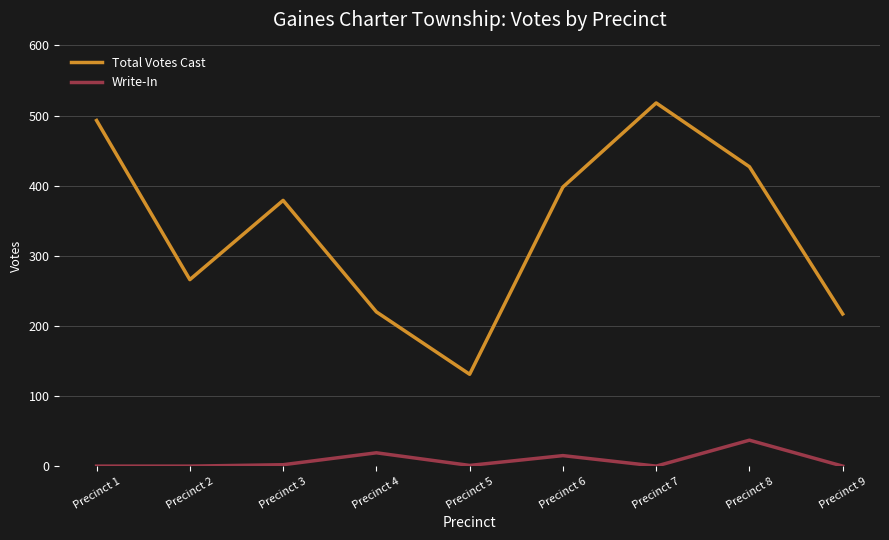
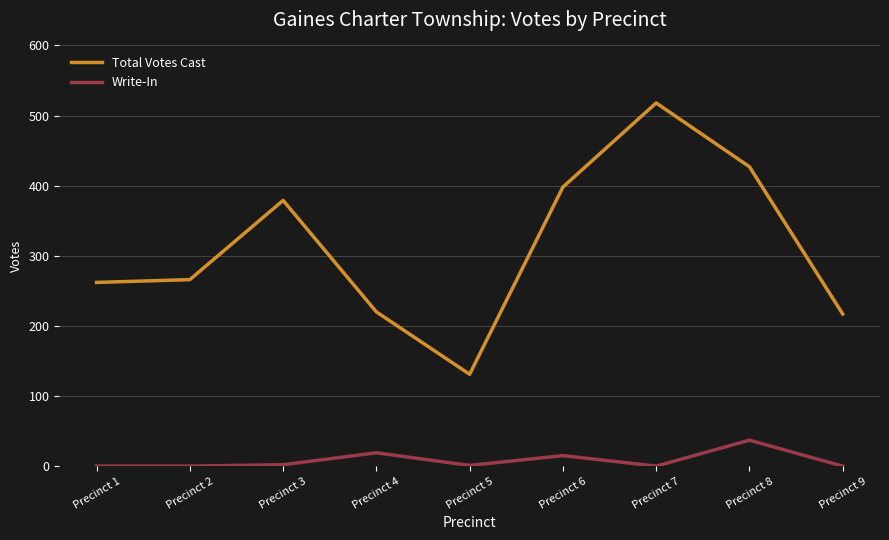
  {
    "Total Votes Cast": {
-     "Precinct 1": 490,
+     "Precinct 1": 260,
      "Precinct 2": 270,
      "Precinct 3": 380,
      "Precinct 4": 220,
      "Precinct 5": 130,
      "Precinct 6": 400,
      "Precinct 7": 520,
      "Precinct 8": 430,
      "Precinct 9": 220
    },
    "Write-In": {
      "Precinct 1": 0,
      "Precinct 2": 0,
      "Precinct 3": 0,
      "Precinct 4": 20,
      "Precinct 5": 0,
      "Precinct 6": 20,
      "Precinct 7": 0,
      "Precinct 8": 40,
      "Precinct 9": 0
    }
  }
